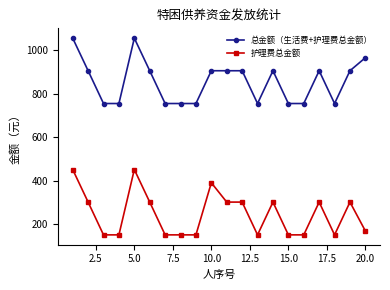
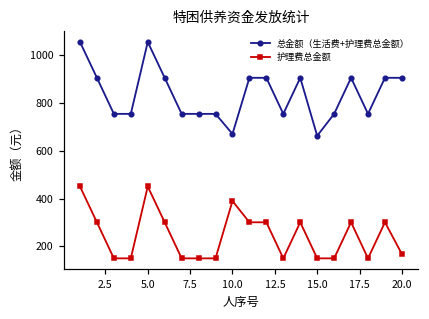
  {
    "总金额（生活费+护理费总金额）": {
      "5.0": 1060,
-     "10.0": 910,
-     "15.0": 760,
-     "20.0": 970
+     "10.0": 670,
+     "15.0": 660,
+     "20.0": 910
    },
    "护理费总金额": {
      "5.0": 450,
      "10.0": 390,
      "15.0": 150,
      "20.0": 170
    }
  }
